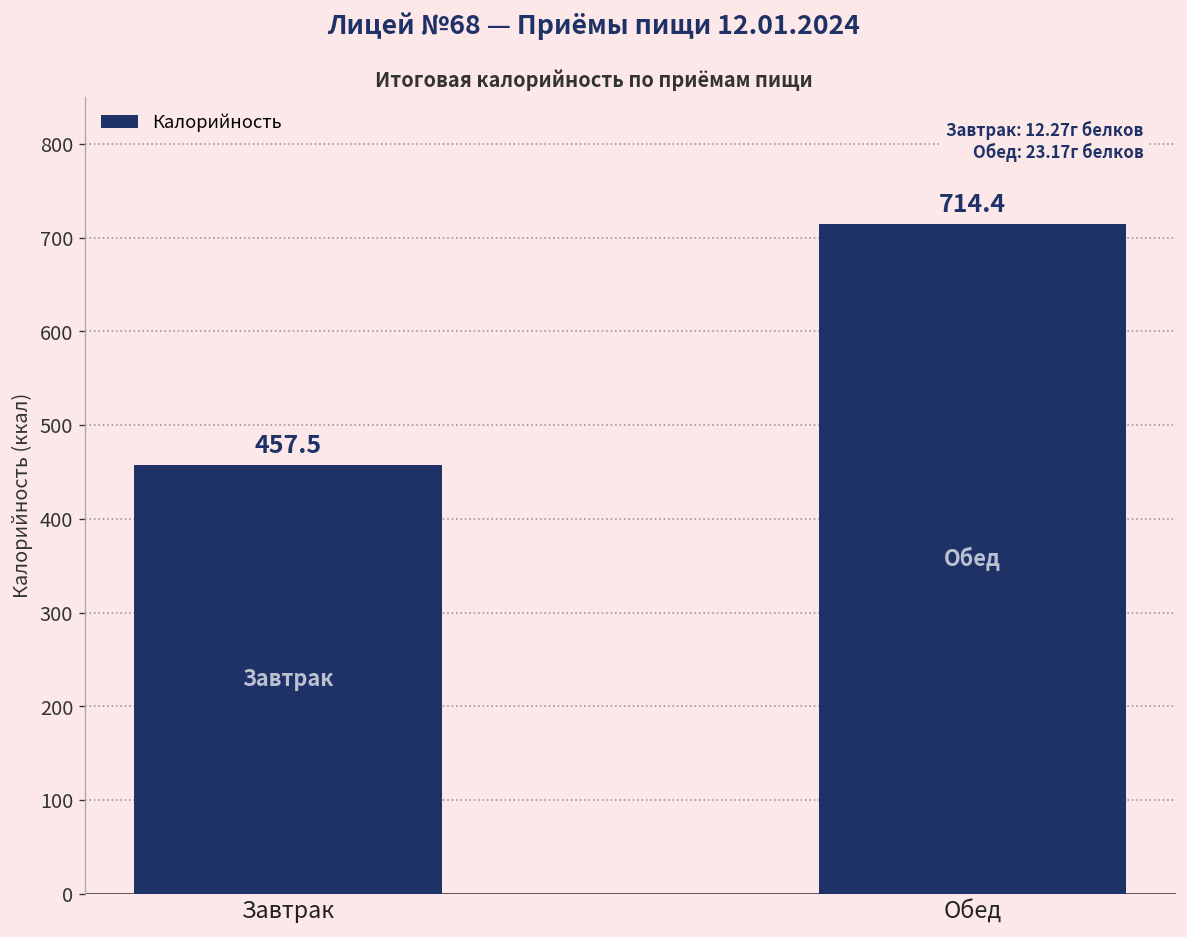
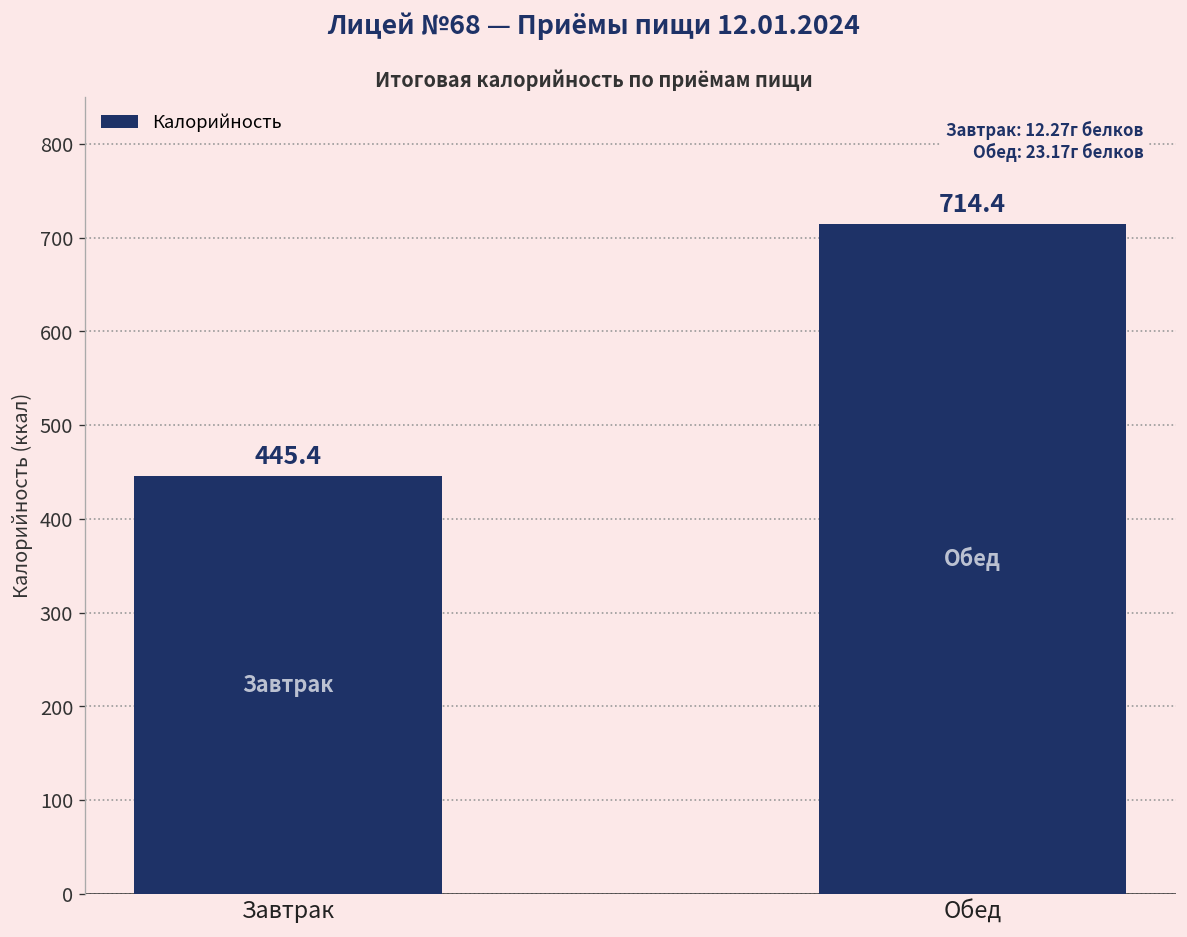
  {
-   "Завтрак": 457.5,
+   "Завтрак": 445.4,
    "Обед": 714.4
  }
